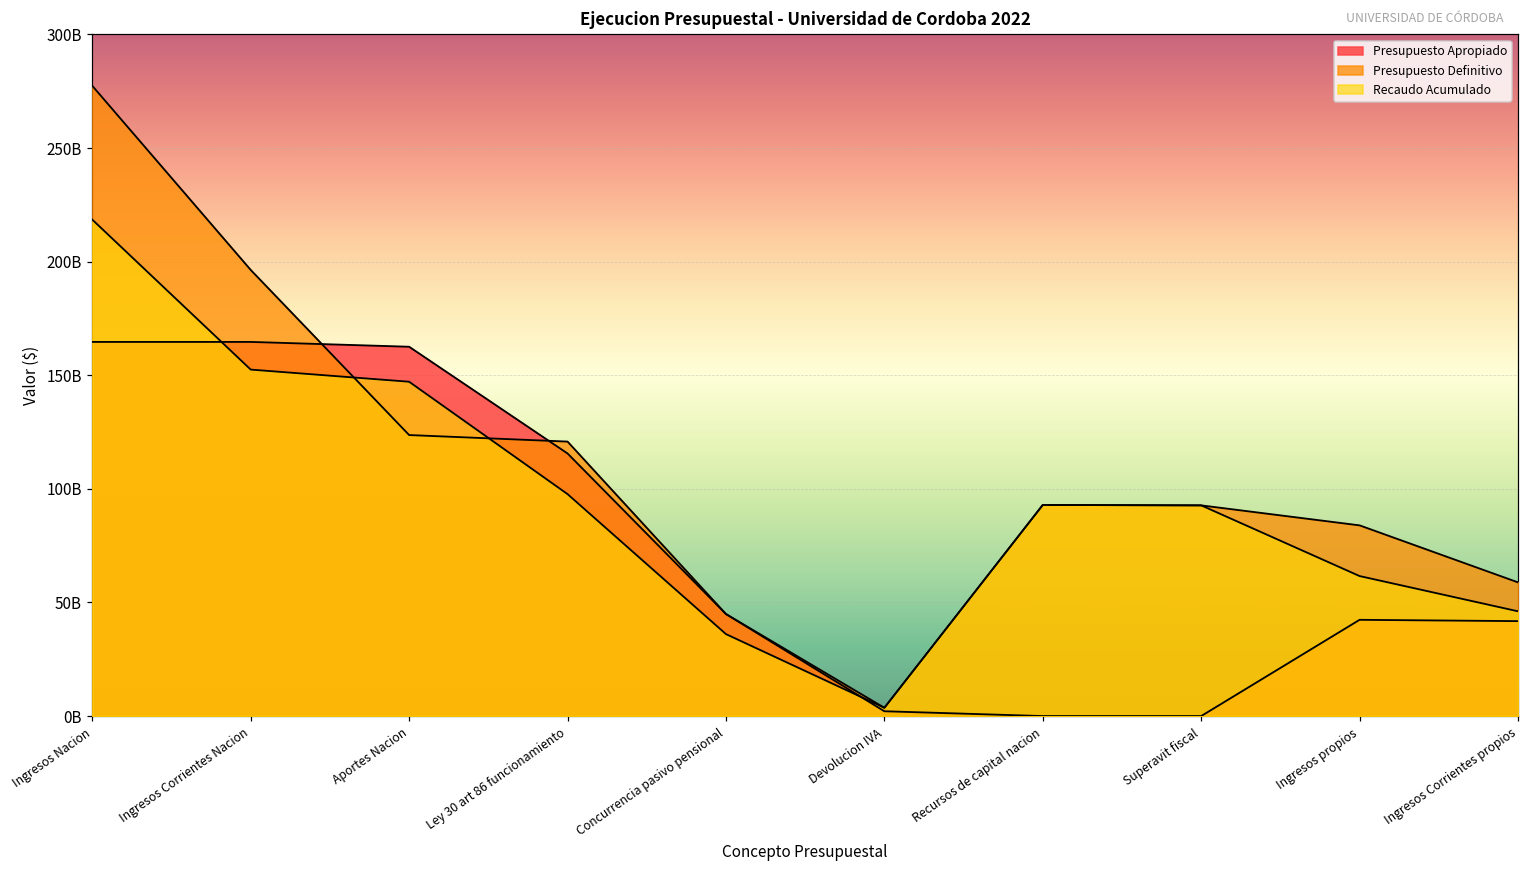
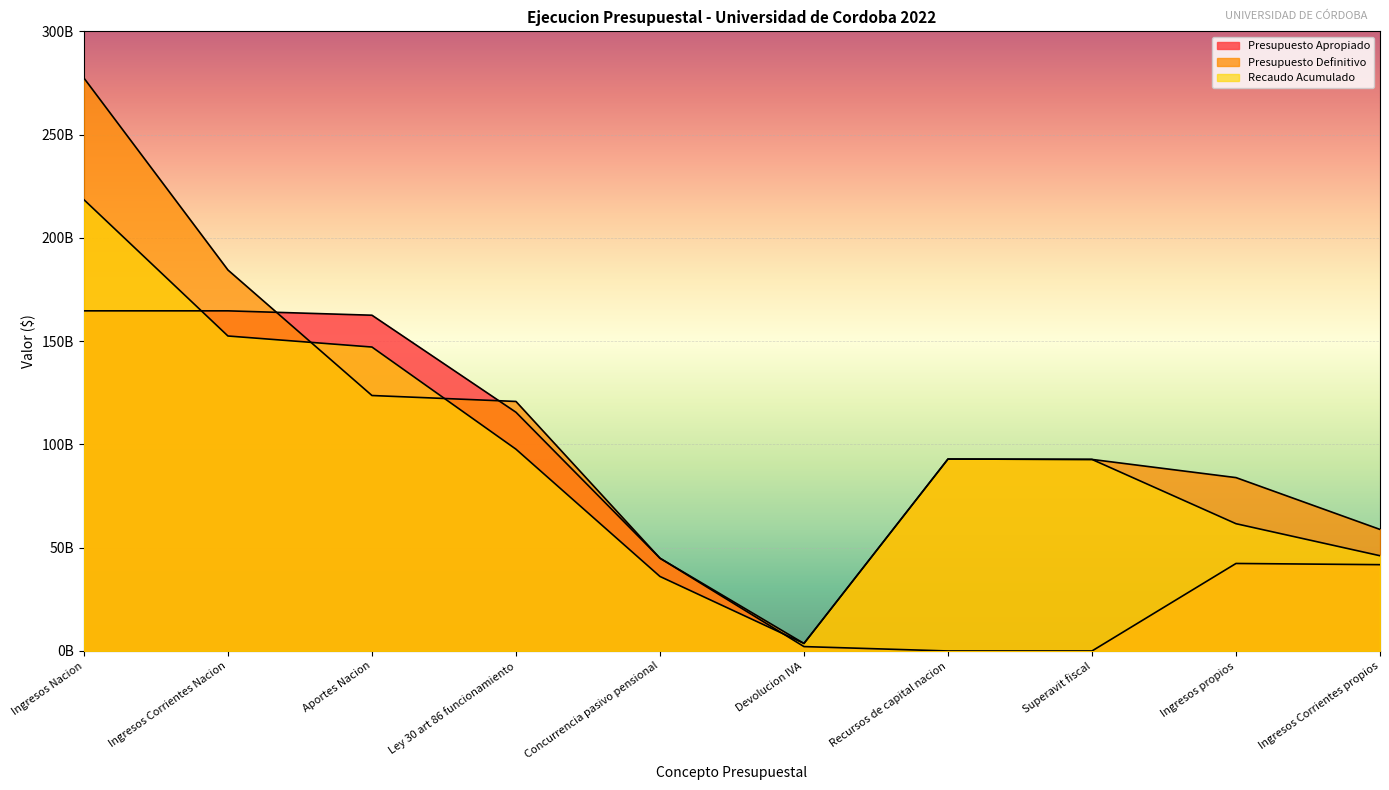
  {
    "Presupuesto Apropiado": {
      "Ingresos Nacion": 165000000000,
      "Ingresos Corrientes Nacion": 165000000000,
      "Aportes Nacion": 163000000000,
      "Ley 30 art 86 funcionamiento": 116000000000,
      "Devolucion IVA": 2000000000,
      "Recursos de capital nacion": 0,
      "Superavit fiscal": 0,
      "Ingresos propios": 42000000000,
      "Ingresos Corrientes propios": 42000000000
    },
    "Presupuesto Definitivo": {
      "Ingresos Nacion": 277000000000,
-     "Ingresos Corrientes Nacion": 196000000000,
+     "Ingresos Corrientes Nacion": 184000000000,
      "Aportes Nacion": 124000000000,
      "Ley 30 art 86 funcionamiento": 121000000000,
      "Ingresos propios": 84000000000,
      "Ingresos Corrientes propios": 59000000000
    },
    "Recaudo Acumulado": {
      "Ingresos Nacion": 218000000000,
      "Ingresos Corrientes Nacion": 152000000000,
      "Aportes Nacion": 147000000000,
      "Ley 30 art 86 funcionamiento": 98000000000,
      "Concurrencia pasivo pensional": 36000000000,
      "Ingresos propios": 62000000000,
      "Ingresos Corrientes propios": 46000000000
    }
  }
